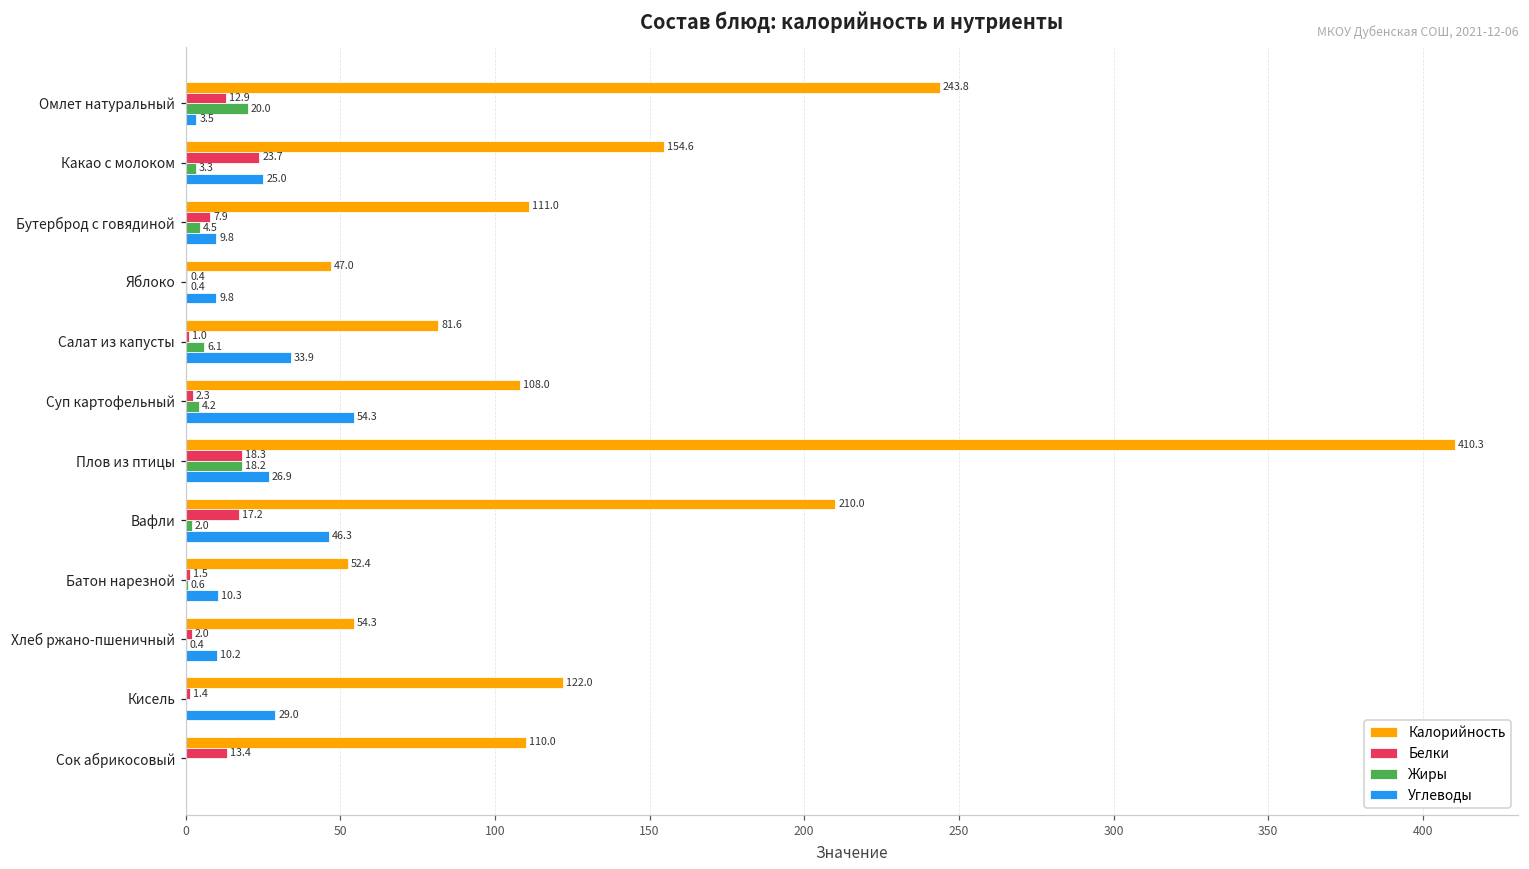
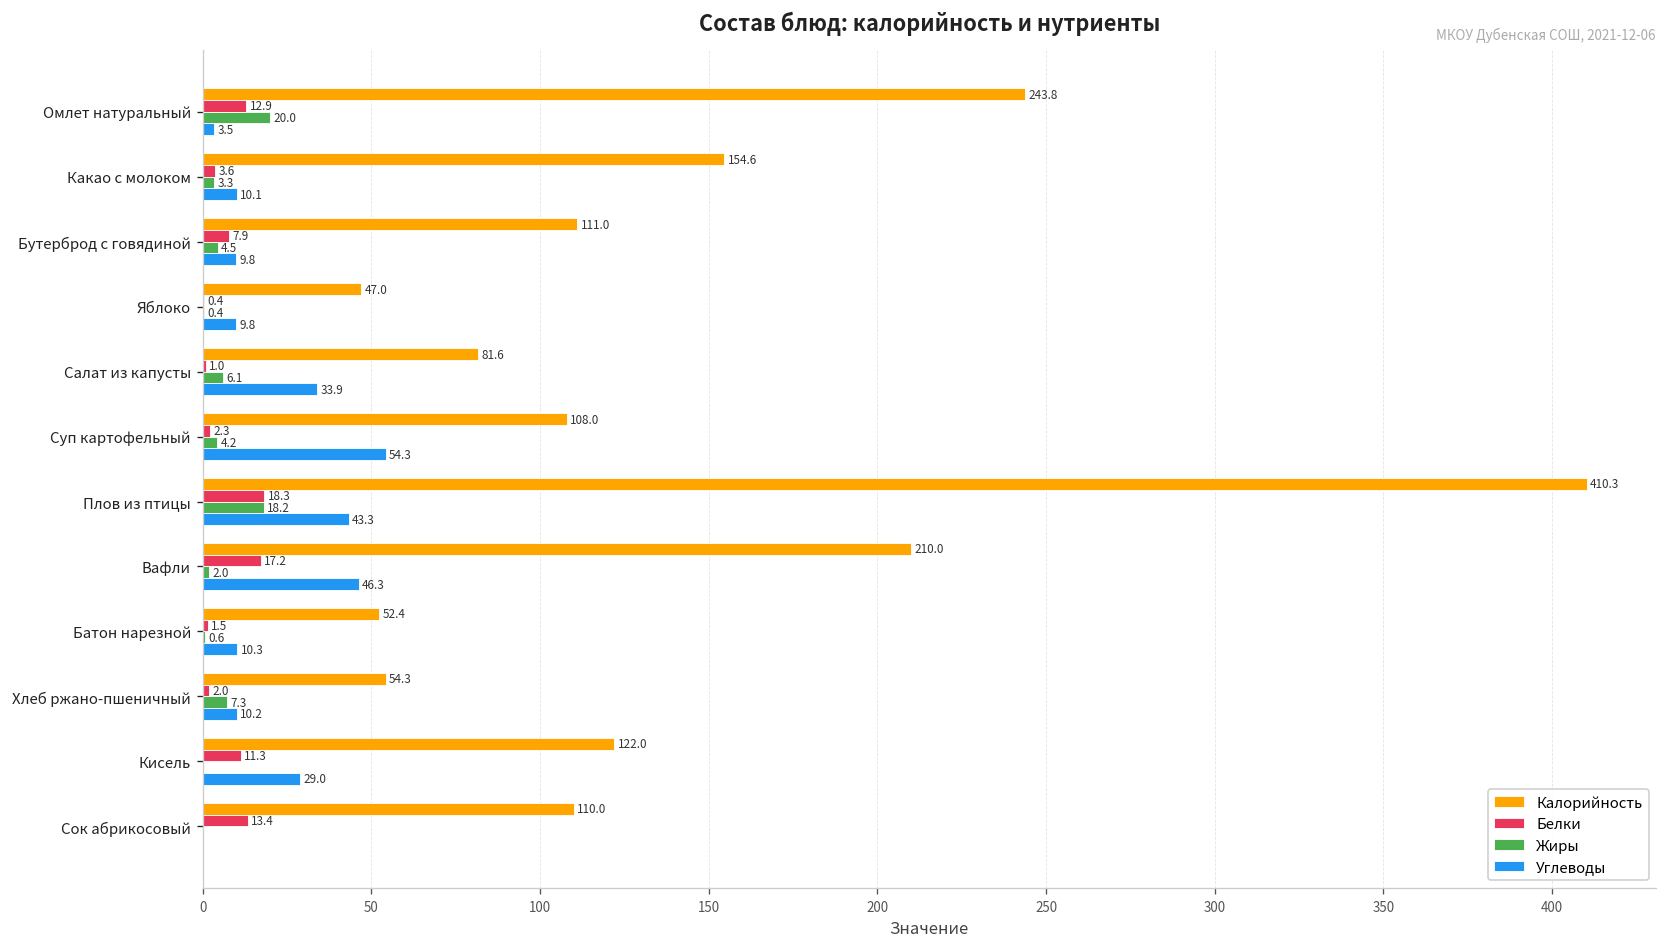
  {
    "Калорийность": {
      "Омлет натуральный": 243.8,
      "Какао с молоком": 154.6,
      "Бутерброд с говядиной": 111.0,
      "Яблоко": 47.0,
      "Салат из капусты": 81.6,
      "Суп картофельный": 108.0,
      "Плов из птицы": 410.3,
      "Вафли": 210.0,
      "Батон нарезной": 52.4,
      "Хлеб ржано-пшеничный": 54.3,
      "Кисель": 122.0,
      "Сок абрикосовый": 110.0
    },
    "Белки": {
      "Омлет натуральный": 12.9,
-     "Какао с молоком": 23.7,
+     "Какао с молоком": 3.6,
      "Бутерброд с говядиной": 7.9,
      "Яблоко": 0.4,
      "Салат из капусты": 1.0,
      "Суп картофельный": 2.3,
      "Плов из птицы": 18.3,
      "Вафли": 17.2,
      "Батон нарезной": 1.5,
      "Хлеб ржано-пшеничный": 2.0,
-     "Кисель": 1.4,
+     "Кисель": 11.3,
      "Сок абрикосовый": 13.4
    },
    "Жиры": {
      "Омлет натуральный": 20.0,
      "Какао с молоком": 3.3,
      "Бутерброд с говядиной": 4.5,
      "Яблоко": 0.4,
      "Салат из капусты": 6.1,
      "Суп картофельный": 4.2,
      "Плов из птицы": 18.2,
      "Вафли": 2.0,
      "Батон нарезной": 0.6,
-     "Хлеб ржано-пшеничный": 0.4
+     "Хлеб ржано-пшеничный": 7.3
    },
    "Углеводы": {
      "Омлет натуральный": 3.5,
-     "Какао с молоком": 25.0,
+     "Какао с молоком": 10.1,
      "Бутерброд с говядиной": 9.8,
      "Яблоко": 9.8,
      "Салат из капусты": 33.9,
      "Суп картофельный": 54.3,
-     "Плов из птицы": 26.9,
+     "Плов из птицы": 43.3,
      "Вафли": 46.3,
      "Батон нарезной": 10.3,
      "Хлеб ржано-пшеничный": 10.2,
      "Кисель": 29.0
    }
  }
